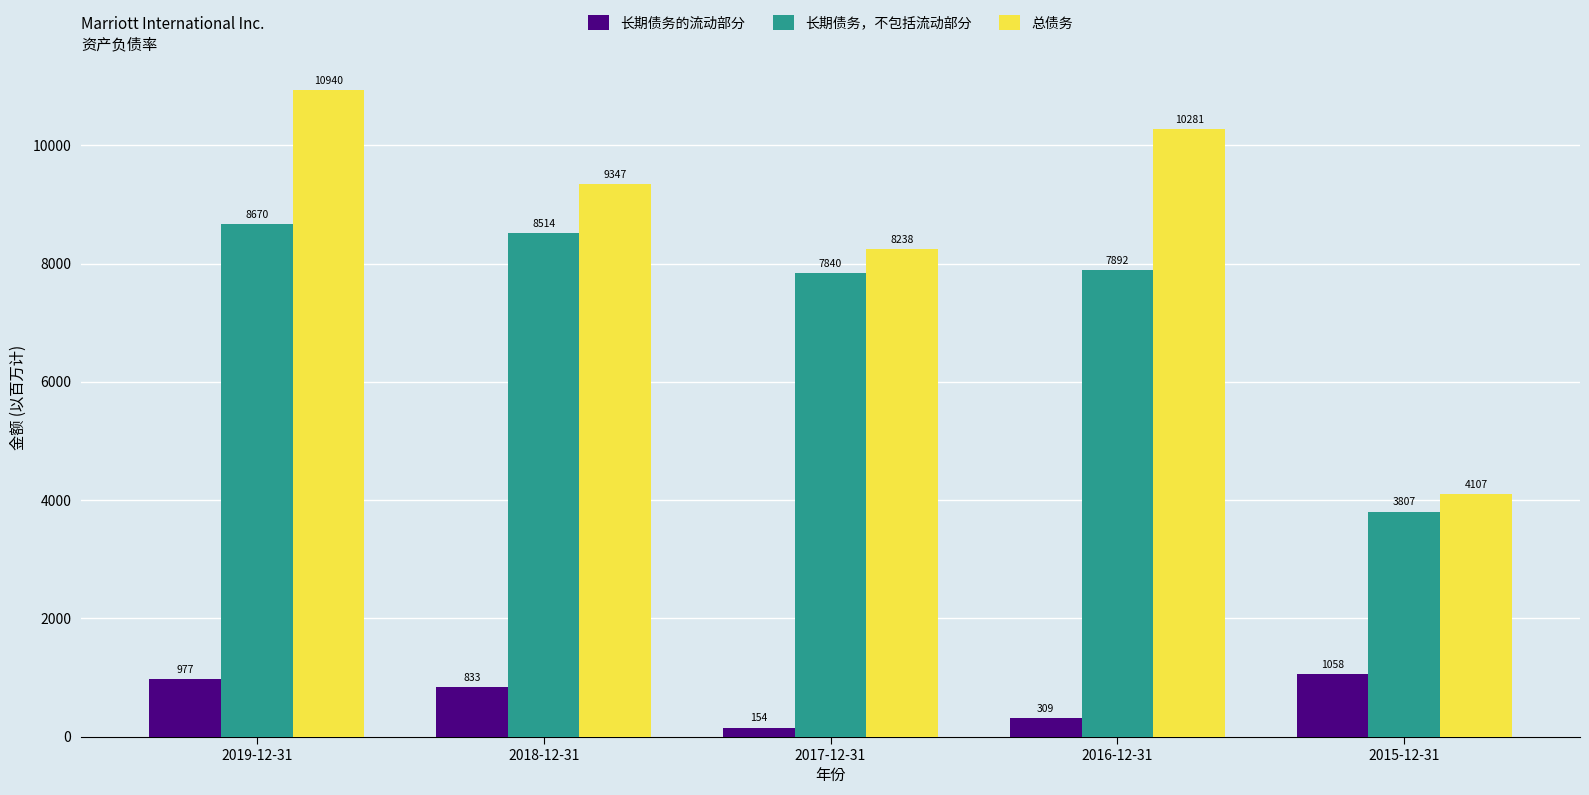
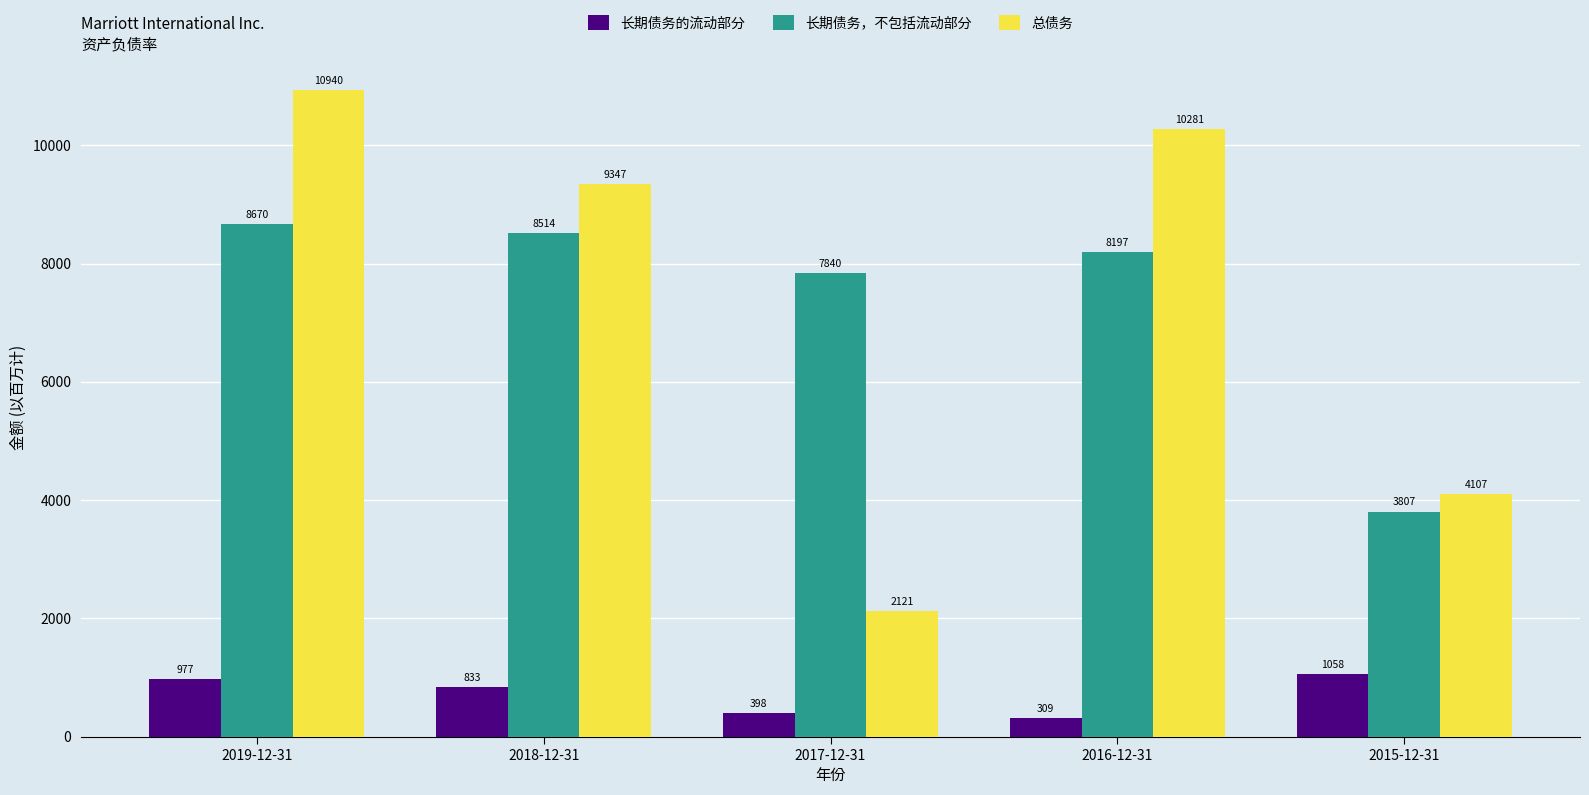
  {
    "长期债务的流动部分": {
      "2019-12-31": 977,
      "2018-12-31": 833,
-     "2017-12-31": 154,
+     "2017-12-31": 398,
      "2016-12-31": 309,
      "2015-12-31": 1058
    },
    "长期债务，不包括流动部分": {
      "2019-12-31": 8670,
      "2018-12-31": 8514,
      "2017-12-31": 7840,
-     "2016-12-31": 7892,
+     "2016-12-31": 8197,
      "2015-12-31": 3807
    },
    "总债务": {
      "2019-12-31": 10940,
      "2018-12-31": 9347,
-     "2017-12-31": 8238,
+     "2017-12-31": 2121,
      "2016-12-31": 10281,
      "2015-12-31": 4107
    }
  }
